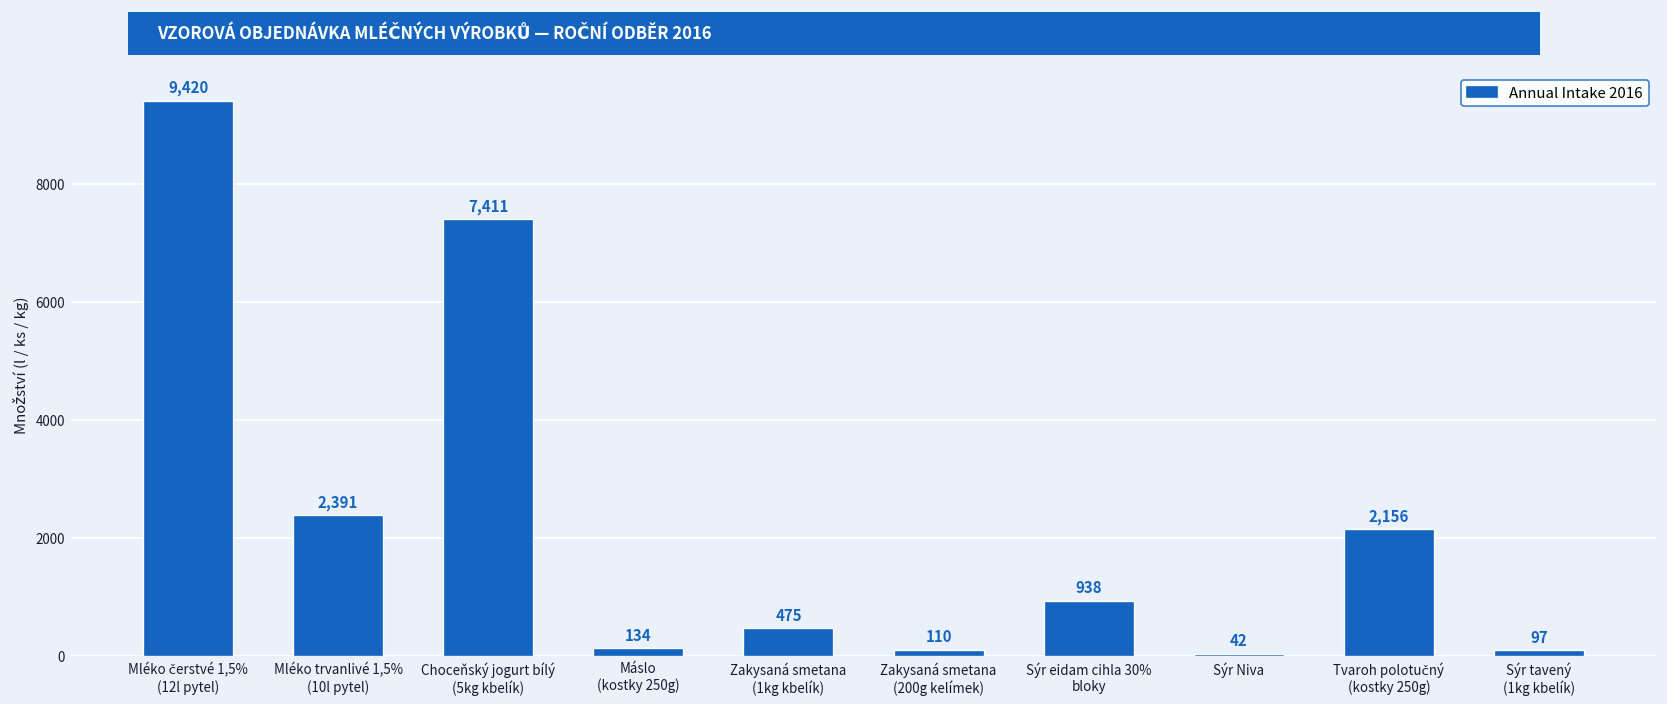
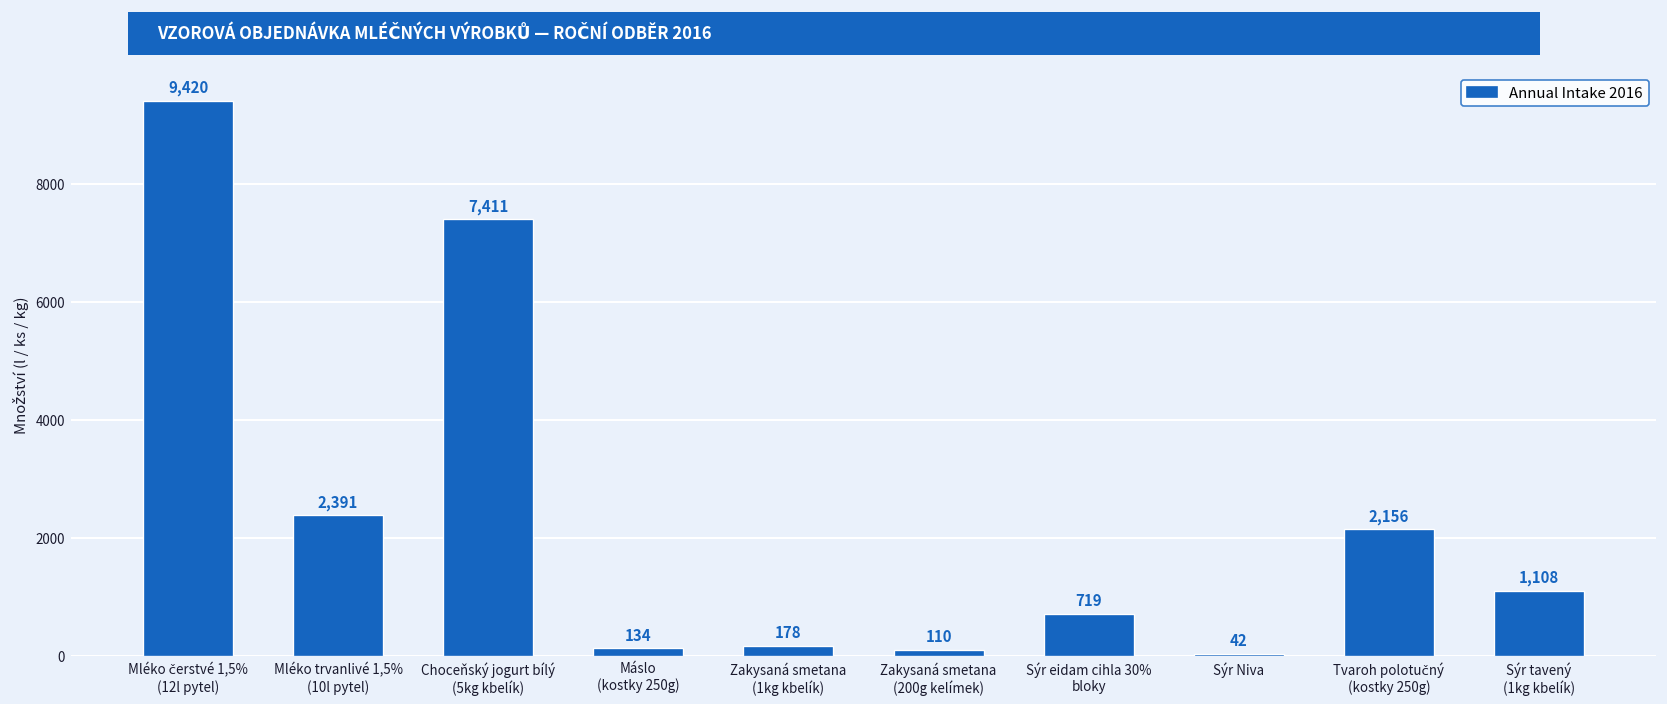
  {
    "Mléko čerstvé 1,5% (12l pytel)": "9,420",
    "Mléko trvanlivé 1,5% (10l pytel)": "2,391",
    "Choceňský jogurt bílý (5kg kbelík)": "7,411",
    "Máslo (kostky 250g)": "134",
-   "Zakysaná smetana (1kg kbelík)": "475",
+   "Zakysaná smetana (1kg kbelík)": "178",
    "Zakysaná smetana (200g kelímek)": "110",
-   "Sýr eidam cihla 30% bloky": "938",
+   "Sýr eidam cihla 30% bloky": "719",
    "Sýr Niva": "42",
    "Tvaroh polotučný (kostky 250g)": "2,156",
-   "Sýr tavený (1kg kbelík)": "97"
+   "Sýr tavený (1kg kbelík)": "1,108"
  }
